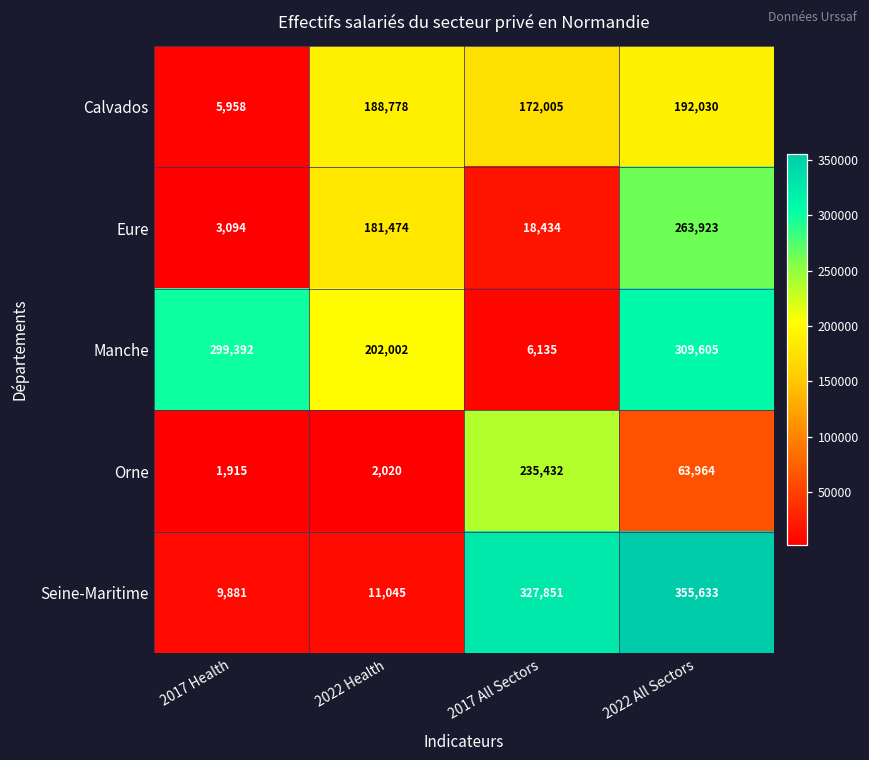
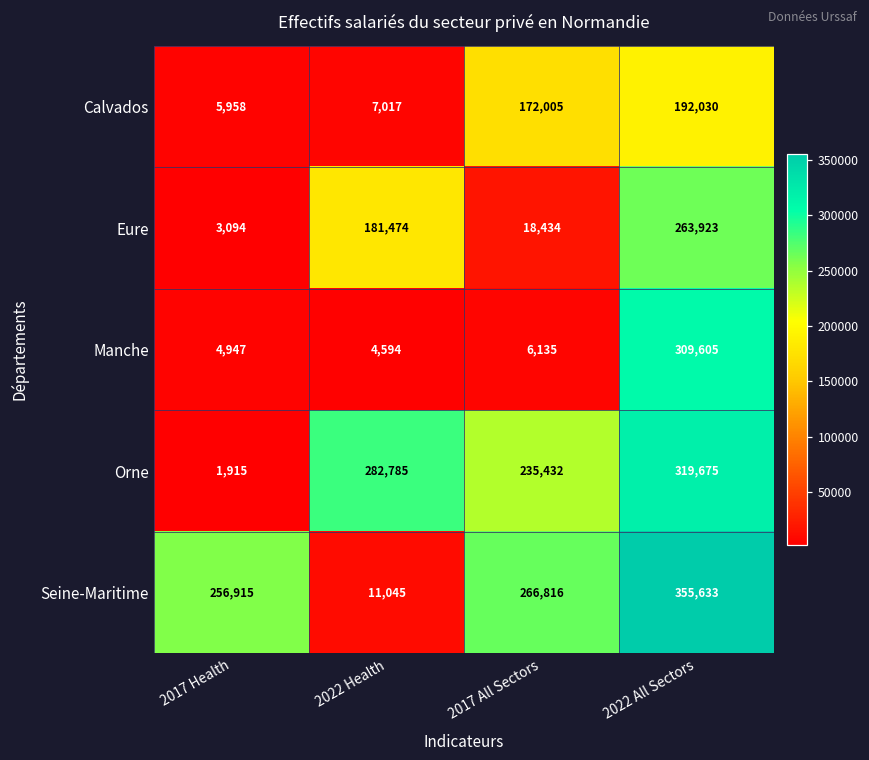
  {
    "Calvados": {
      "2017 Health": "5,958",
-     "2022 Health": "188,778",
+     "2022 Health": "7,017",
      "2017 All Sectors": "172,005",
      "2022 All Sectors": "192,030"
    },
    "Eure": {
      "2017 Health": "3,094",
      "2022 Health": "181,474",
      "2017 All Sectors": "18,434",
      "2022 All Sectors": "263,923"
    },
    "Manche": {
-     "2017 Health": "299,392",
-     "2022 Health": "202,002",
+     "2017 Health": "4,947",
+     "2022 Health": "4,594",
      "2017 All Sectors": "6,135",
      "2022 All Sectors": "309,605"
    },
    "Orne": {
      "2017 Health": "1,915",
-     "2022 Health": "2,020",
+     "2022 Health": "282,785",
      "2017 All Sectors": "235,432",
-     "2022 All Sectors": "63,964"
+     "2022 All Sectors": "319,675"
    },
    "Seine-Maritime": {
-     "2017 Health": "9,881",
+     "2017 Health": "256,915",
      "2022 Health": "11,045",
-     "2017 All Sectors": "327,851",
+     "2017 All Sectors": "266,816",
      "2022 All Sectors": "355,633"
    }
  }
